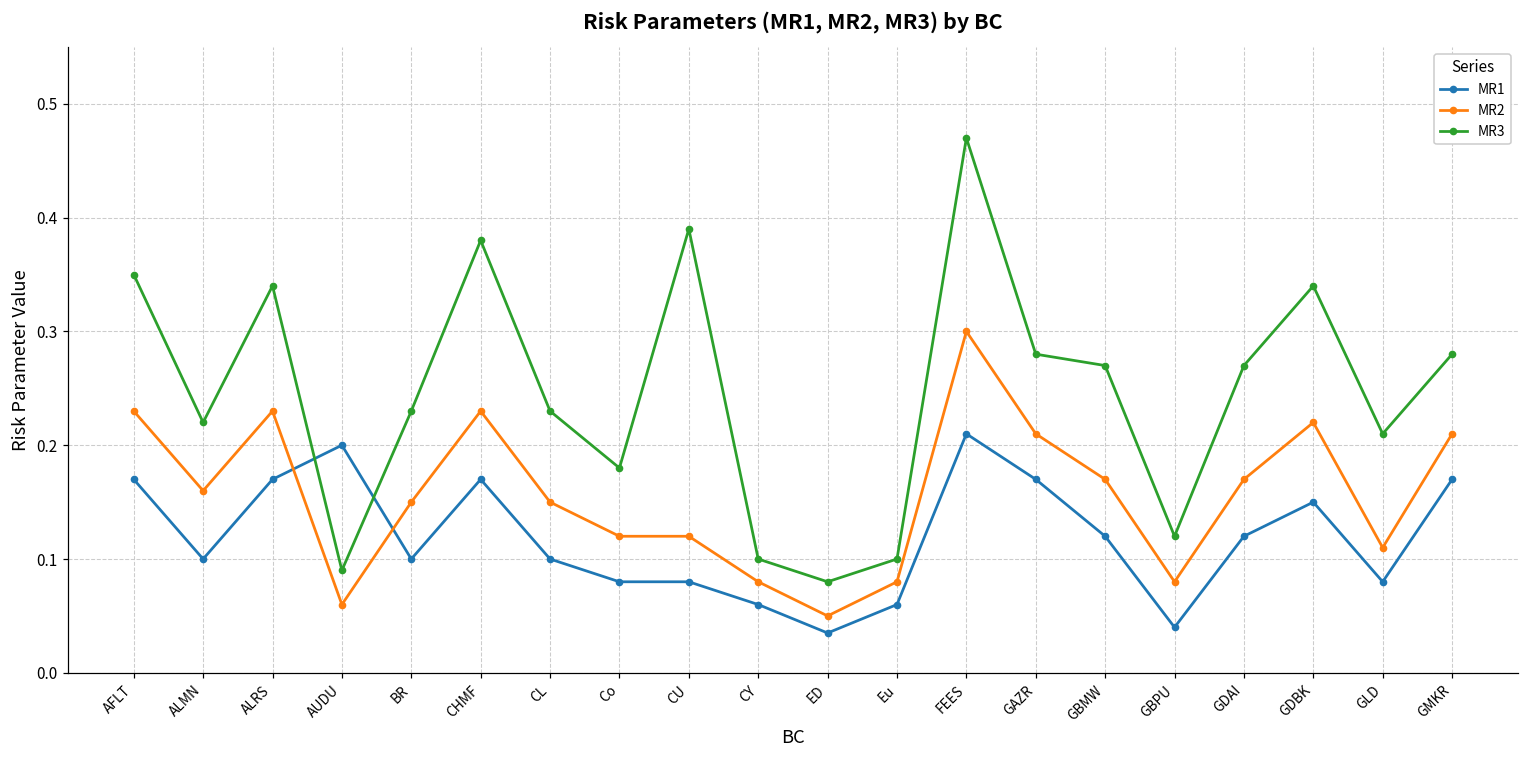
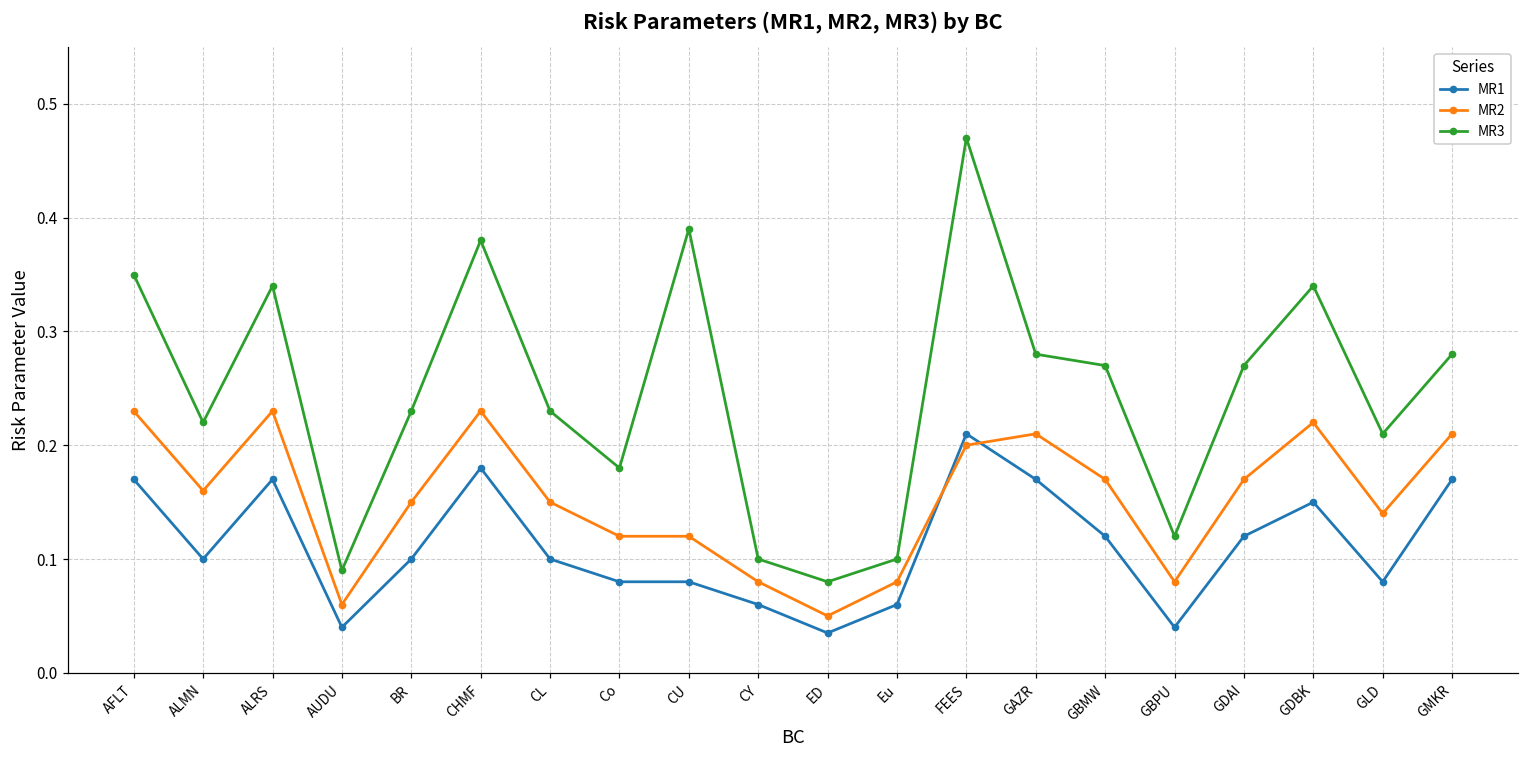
  {
    "MR1": {
      "AFLT": 0.17,
      "ALMN": 0.10,
      "ALRS": 0.17,
-     "AUDU": 0.20,
+     "AUDU": 0.04,
      "BR": 0.10,
-     "CHMF": 0.17,
+     "CHMF": 0.18,
      "CL": 0.10,
      "Co": 0.08,
      "CU": 0.08,
      "CY": 0.06,
      "ED": 0.035,
      "Eu": 0.06,
      "FEES": 0.21,
      "GAZR": 0.17,
      "GBMW": 0.12,
      "GBPU": 0.04,
      "GDAI": 0.12,
      "GDBK": 0.15,
      "GLD": 0.08,
      "GMKR": 0.17
    },
    "MR2": {
      "AFLT": 0.23,
      "ALMN": 0.16,
      "ALRS": 0.23,
      "AUDU": 0.06,
      "BR": 0.15,
      "CHMF": 0.23,
      "CL": 0.15,
      "Co": 0.12,
      "CU": 0.12,
      "CY": 0.08,
      "ED": 0.05,
      "Eu": 0.08,
-     "FEES": 0.3,
+     "FEES": 0.2,
      "GAZR": 0.21,
      "GBMW": 0.17,
      "GBPU": 0.08,
      "GDAI": 0.17,
      "GDBK": 0.22,
-     "GLD": 0.11,
+     "GLD": 0.14,
      "GMKR": 0.21
    },
    "MR3": {
      "AFLT": 0.35,
      "ALMN": 0.22,
      "ALRS": 0.34,
      "AUDU": 0.09,
      "BR": 0.23,
      "CHMF": 0.38,
      "CL": 0.23,
      "Co": 0.18,
      "CU": 0.39,
      "CY": 0.10,
      "ED": 0.08,
      "Eu": 0.10,
      "FEES": 0.47,
      "GAZR": 0.28,
      "GBMW": 0.27,
      "GBPU": 0.12,
      "GDAI": 0.27,
      "GDBK": 0.34,
      "GLD": 0.21,
      "GMKR": 0.28
    }
  }
